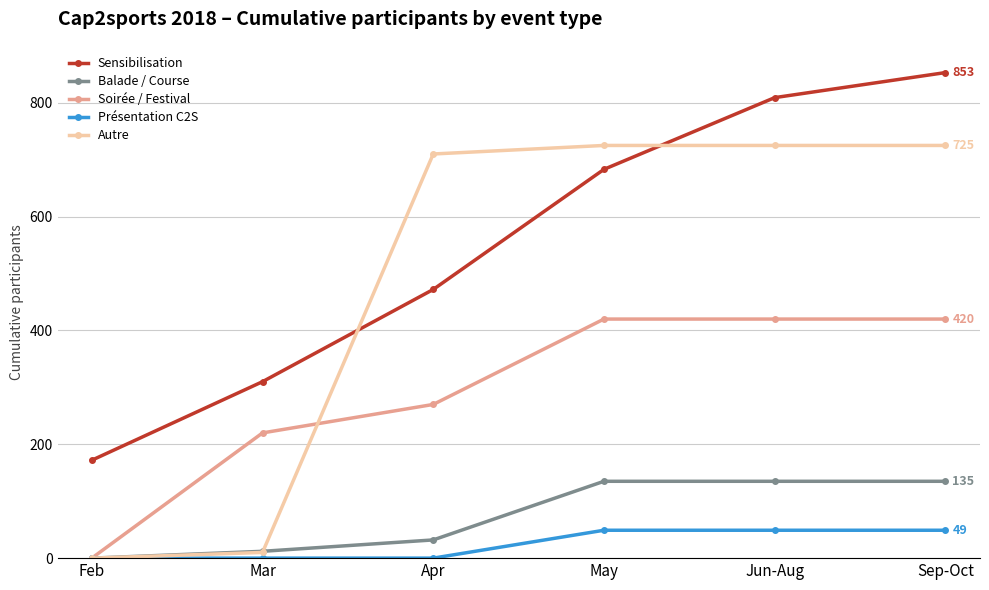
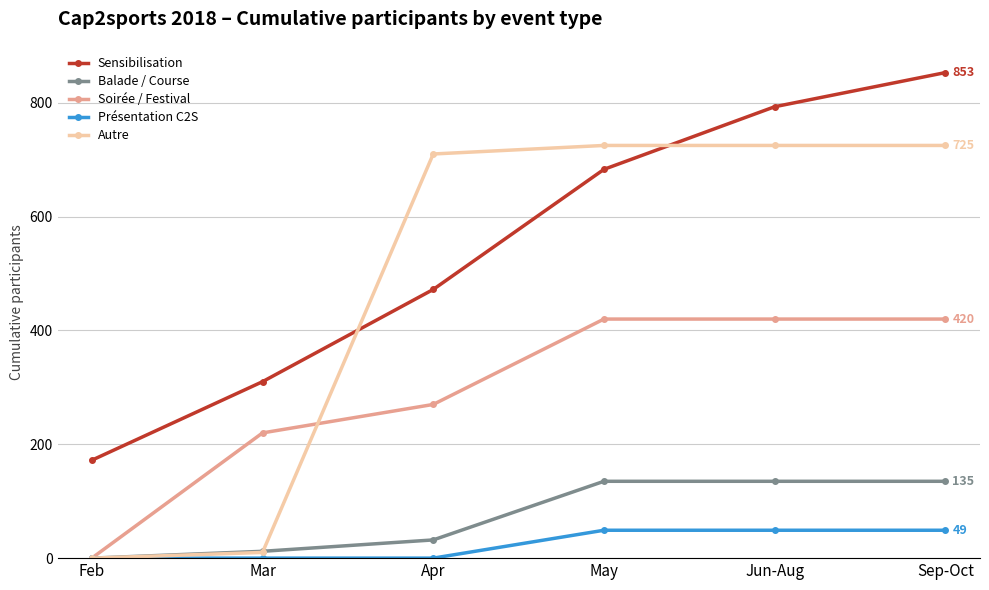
  {
    "Sensibilisation": {
      "Feb": 170,
      "Mar": 310,
      "Apr": 470,
      "May": 680,
-     "Jun-Aug": 810
+     "Jun-Aug": 790
    },
    "Balade / Course": {
      "Sep-Oct": 135
    },
    "Présentation C2S": {
      "Sep-Oct": 49
    }
  }
